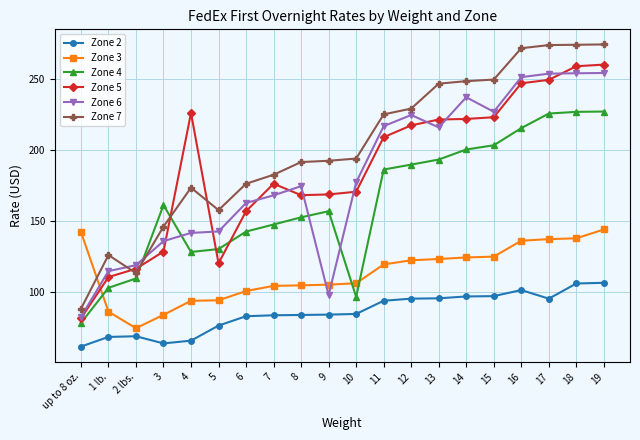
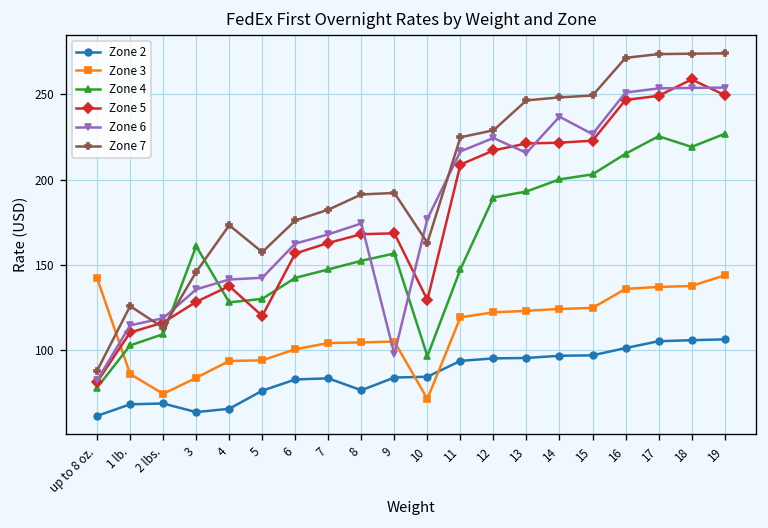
  {
    "Zone 2": {
      "up to 8 oz.": 61,
      "1 lb.": 68,
      "2 lbs.": 69,
      "3": 63,
      "4": 65,
      "5": 76,
      "6": 83,
      "7": 83,
-     "8": 84,
+     "8": 76,
      "9": 84,
      "10": 84,
      "11": 94,
      "12": 95,
      "13": 95,
      "14": 97,
      "15": 97,
      "16": 101,
-     "17": 95,
+     "17": 105,
      "18": 106,
      "19": 106
    },
    "Zone 3": {
      "up to 8 oz.": 142,
      "1 lb.": 86,
      "2 lbs.": 74,
      "3": 84,
      "4": 93,
      "5": 94,
      "6": 100,
      "7": 104,
      "8": 104,
      "9": 105,
-     "10": 106,
+     "10": 71,
      "11": 119,
      "12": 122,
      "13": 123,
      "14": 124,
      "15": 125,
      "16": 136,
      "17": 137,
      "18": 138,
      "19": 144
    },
    "Zone 4": {
      "up to 8 oz.": 78,
      "1 lb.": 103,
      "2 lbs.": 109,
      "3": 161,
      "4": 128,
      "5": 130,
      "6": 142,
      "7": 147,
      "8": 152,
      "9": 157,
      "10": 96,
-     "11": 186,
+     "11": 147,
      "12": 189,
      "13": 193,
      "14": 200,
      "15": 203,
      "16": 215,
      "17": 225,
-     "18": 227,
+     "18": 219,
      "19": 227
    },
    "Zone 5": {
      "1 lb.": 110,
      "2 lbs.": 116,
      "3": 128,
-     "4": 226,
+     "4": 137,
      "5": 120,
      "6": 157,
-     "7": 176,
+     "7": 163,
      "8": 168,
      "9": 168,
-     "10": 170,
+     "10": 129,
      "11": 209,
      "12": 217,
      "13": 221,
      "14": 222,
      "15": 223,
      "16": 247,
      "17": 249,
      "18": 259,
-     "19": 260
+     "19": 250
    },
    "Zone 6": {
      "1 lb.": 114,
      "2 lbs.": 119,
      "3": 136,
      "4": 141,
      "5": 142,
      "6": 162,
      "7": 168,
      "8": 174,
      "9": 98,
      "10": 177,
      "11": 217,
      "12": 224,
      "13": 216,
      "14": 237,
      "15": 227,
      "16": 251,
      "17": 253,
      "18": 254,
      "19": 254
    },
    "Zone 7": {
      "up to 8 oz.": 88,
      "1 lb.": 126,
      "2 lbs.": 113,
      "3": 146,
      "4": 173,
      "5": 157,
      "6": 176,
      "7": 182,
      "8": 191,
      "9": 192,
-     "10": 194,
+     "10": 163,
      "11": 225,
      "12": 229,
      "13": 246,
      "14": 248,
      "15": 249,
      "16": 271,
      "17": 274,
      "18": 274,
      "19": 274
    }
  }
